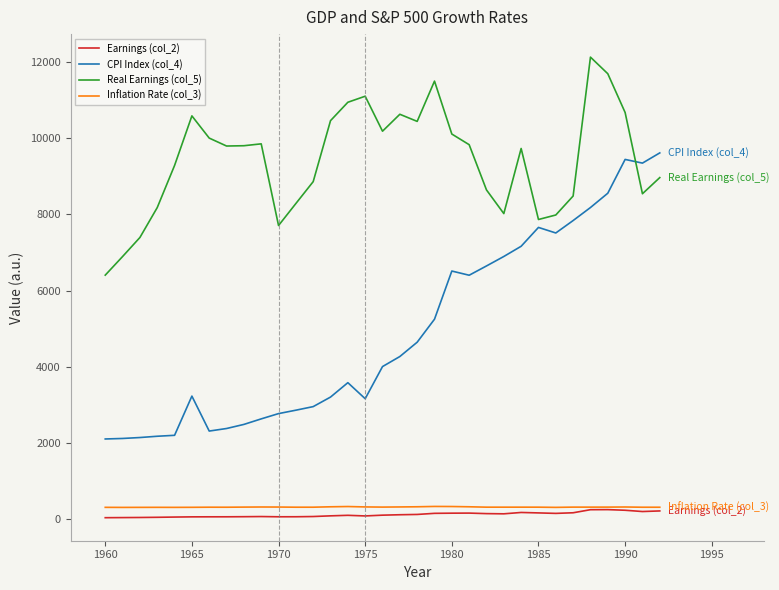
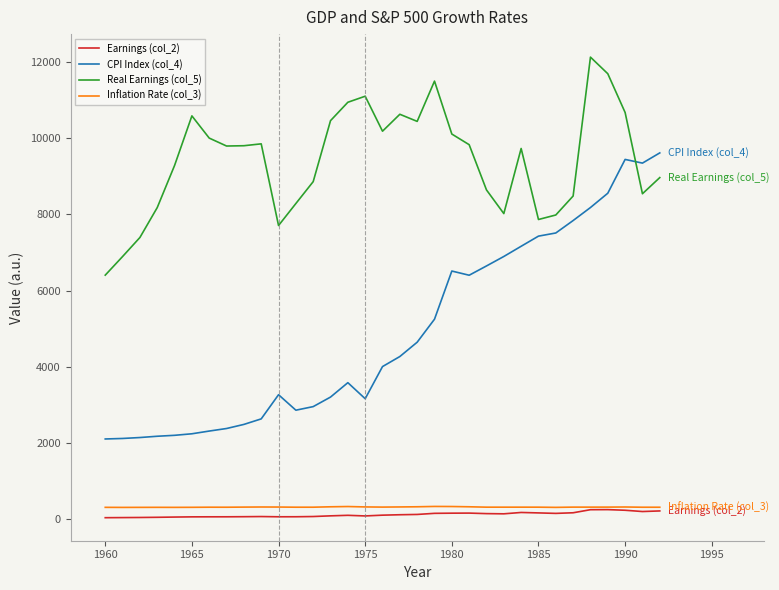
  {
    "Earnings (col_2)": {
      "1960": 0,
      "1965": 100,
      "1970": 100,
      "1975": 100,
      "1980": 100,
      "1985": 200,
      "1990": 200
    },
    "CPI Index (col_4)": {
      "1960": 2100,
-     "1965": 3200,
-     "1970": 2800,
+     "1965": 2200,
+     "1970": 3300,
      "1975": 3200,
      "1980": 6500,
-     "1985": 7700,
+     "1985": 7400,
      "1990": 9400
    },
    "Real Earnings (col_5)": {
      "1960": 6400,
      "1965": 10600,
      "1970": 7700,
      "1975": 11100,
      "1980": 10100,
      "1985": 7900,
      "1990": 10700
    },
    "Inflation Rate (col_3)": {
      "1960": 300,
      "1965": 300,
      "1970": 300,
      "1975": 300,
      "1980": 300,
      "1985": 300,
      "1990": 300
    }
  }
